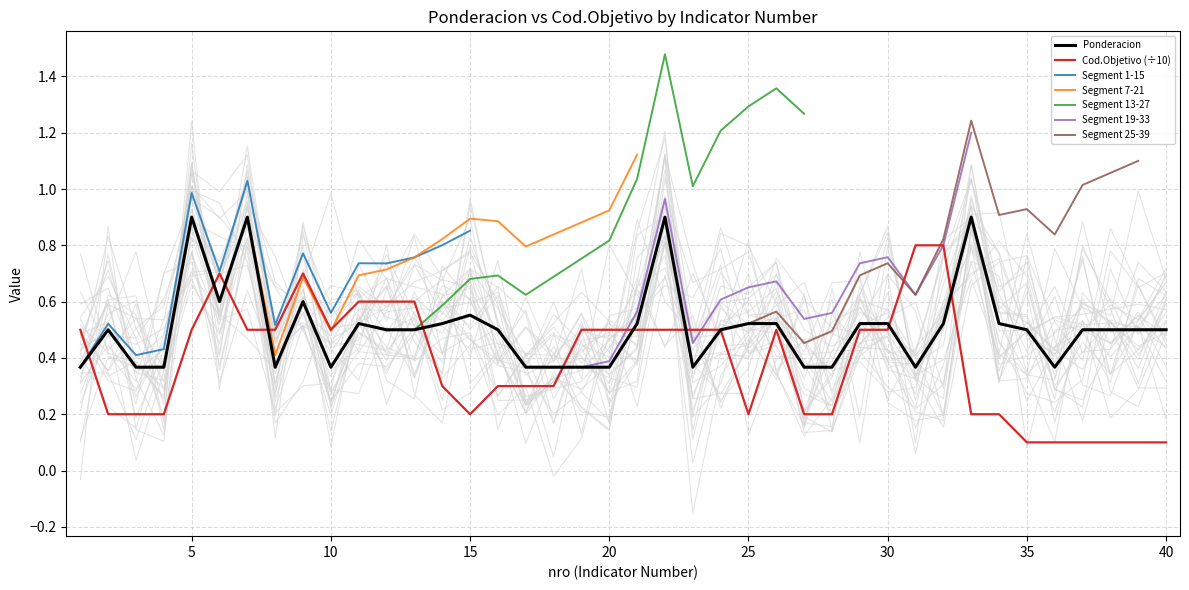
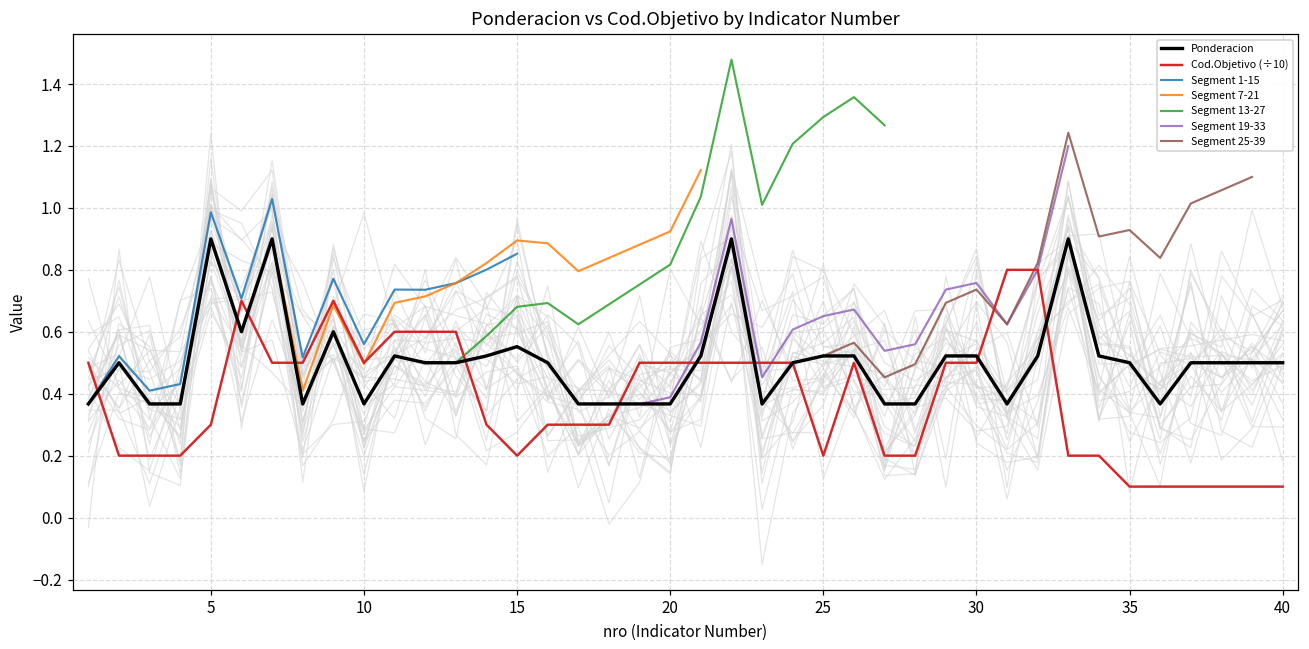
  {
    "Ponderacion": {
      "5": 0.90,
      "10": 0.37,
      "15": 0.55,
      "20": 0.37
    },
    "Cod.Objetivo (÷10)": {
-     "5": 0.50,
+     "5": 0.30,
      "15": 0.20,
      "25": 0.20,
      "30": 0.50,
      "35": 0.10,
      "40": 0.10
    },
    "Segment 1-15": {
      "10": 0.56,
      "15": 0.85
    },
    "Segment 7-21": {
      "20": 0.92
    },
    "Segment 13-27": {
      "20": 0.82,
      "25": 1.29
    },
    "Segment 19-33": {
      "30": 0.76
    },
    "Segment 25-39": {
      "30": 0.74,
      "35": 0.93
    }
  }
